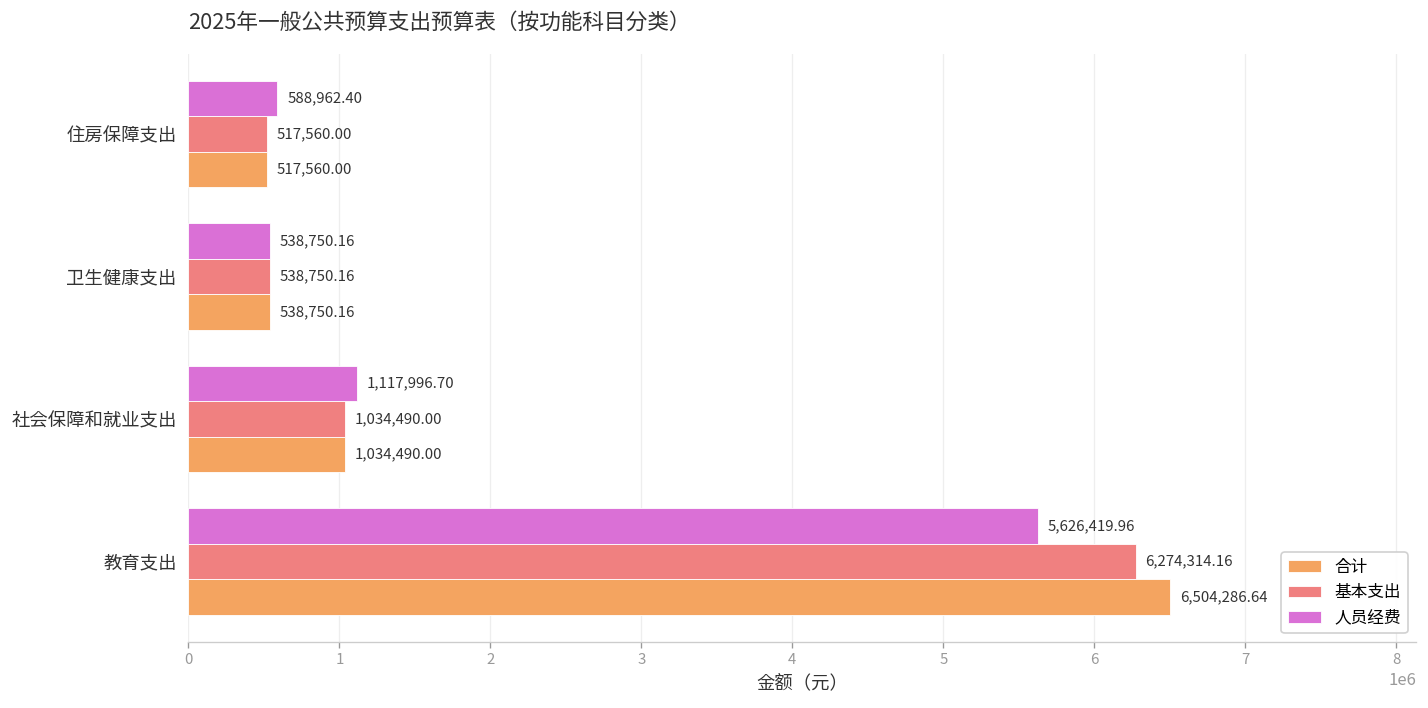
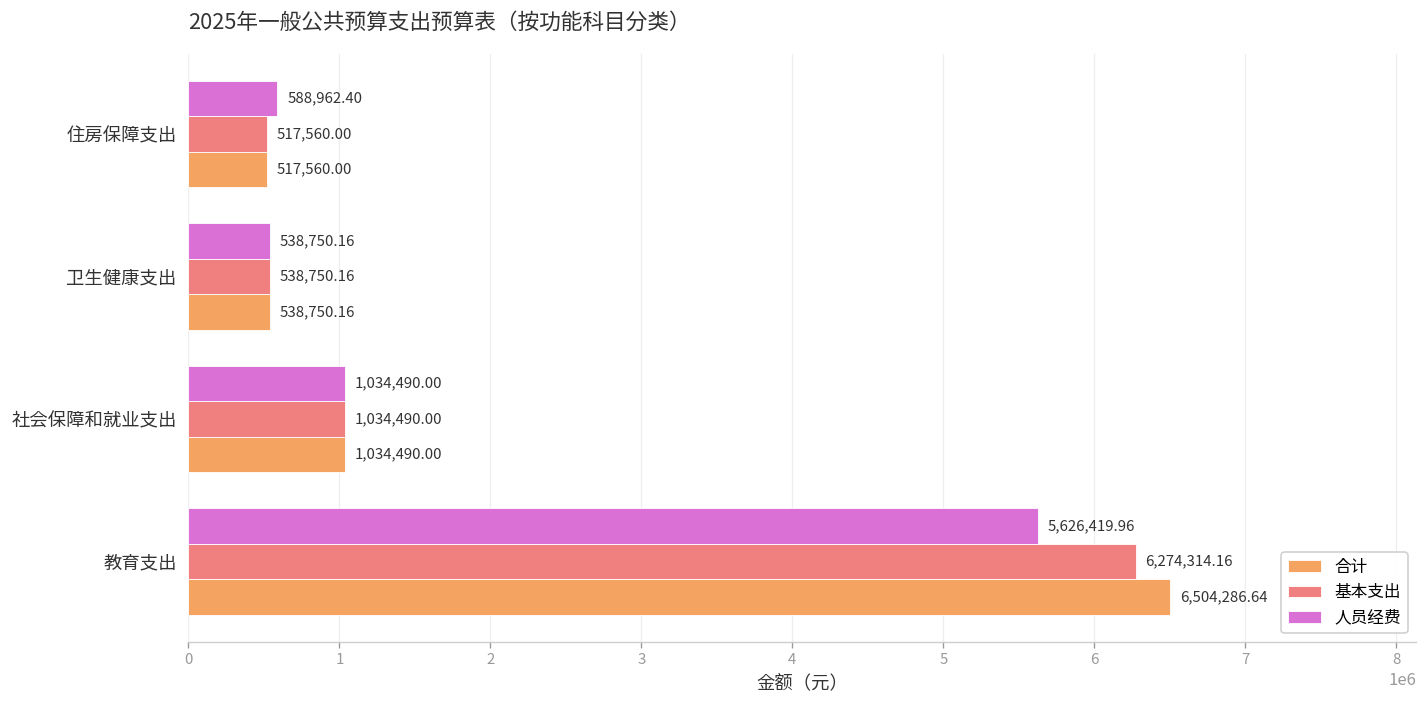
  {
    "人员经费": {
      "住房保障支出": "588,962.40",
      "卫生健康支出": "538,750.16",
-     "社会保障和就业支出": "1,117,996.70",
+     "社会保障和就业支出": "1,034,490.00",
      "教育支出": "5,626,419.96"
    }
  }
